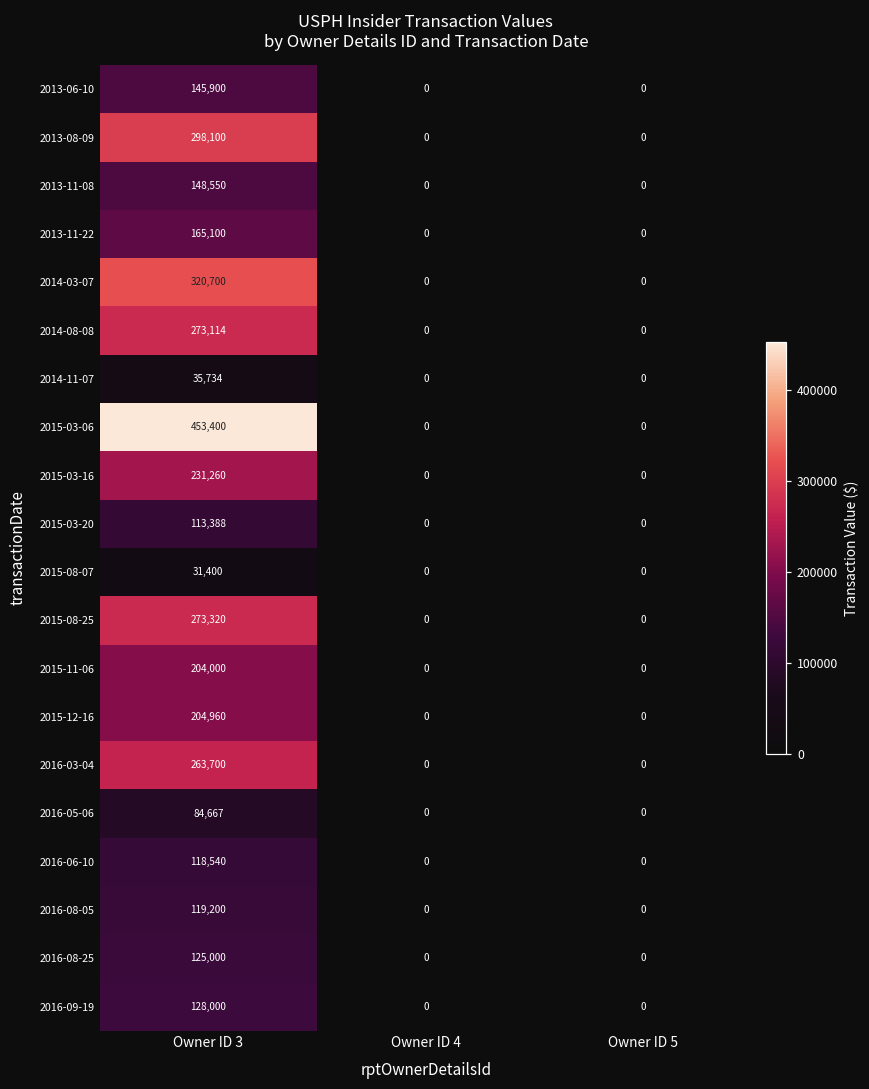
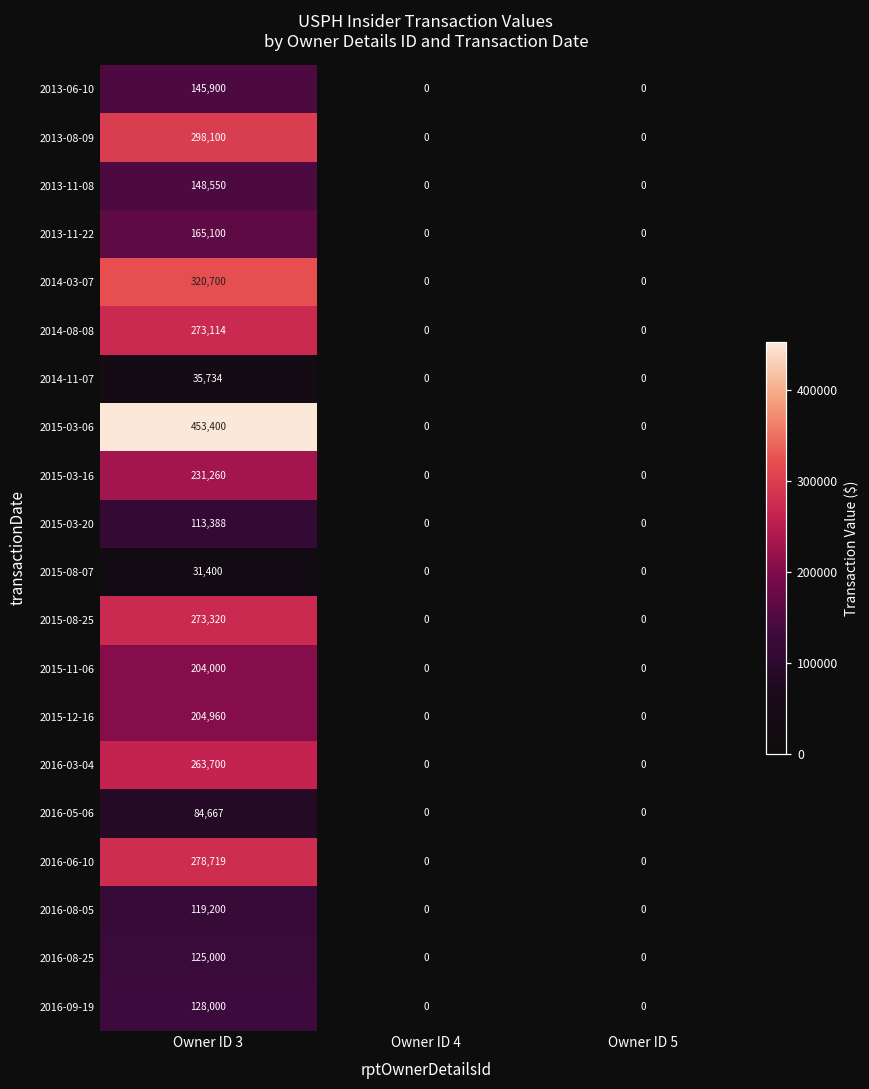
  {
    "2013-06-10": {
      "Owner ID 3": "145,900",
      "Owner ID 4": "0",
      "Owner ID 5": "0"
    },
    "2013-08-09": {
      "Owner ID 3": "298,100",
      "Owner ID 4": "0",
      "Owner ID 5": "0"
    },
    "2013-11-08": {
      "Owner ID 3": "148,550",
      "Owner ID 4": "0",
      "Owner ID 5": "0"
    },
    "2013-11-22": {
      "Owner ID 3": "165,100",
      "Owner ID 4": "0",
      "Owner ID 5": "0"
    },
    "2014-03-07": {
      "Owner ID 3": "320,700",
      "Owner ID 4": "0",
      "Owner ID 5": "0"
    },
    "2014-08-08": {
      "Owner ID 3": "273,114",
      "Owner ID 4": "0",
      "Owner ID 5": "0"
    },
    "2014-11-07": {
      "Owner ID 3": "35,734",
      "Owner ID 4": "0",
      "Owner ID 5": "0"
    },
    "2015-03-06": {
      "Owner ID 3": "453,400",
      "Owner ID 4": "0",
      "Owner ID 5": "0"
    },
    "2015-03-16": {
      "Owner ID 3": "231,260",
      "Owner ID 4": "0",
      "Owner ID 5": "0"
    },
    "2015-03-20": {
      "Owner ID 3": "113,388",
      "Owner ID 4": "0",
      "Owner ID 5": "0"
    },
    "2015-08-07": {
      "Owner ID 3": "31,400",
      "Owner ID 4": "0",
      "Owner ID 5": "0"
    },
    "2015-08-25": {
      "Owner ID 3": "273,320",
      "Owner ID 4": "0",
      "Owner ID 5": "0"
    },
    "2015-11-06": {
      "Owner ID 3": "204,000",
      "Owner ID 4": "0",
      "Owner ID 5": "0"
    },
    "2015-12-16": {
      "Owner ID 3": "204,960",
      "Owner ID 4": "0",
      "Owner ID 5": "0"
    },
    "2016-03-04": {
      "Owner ID 3": "263,700",
      "Owner ID 4": "0",
      "Owner ID 5": "0"
    },
    "2016-05-06": {
      "Owner ID 3": "84,667",
      "Owner ID 4": "0",
      "Owner ID 5": "0"
    },
    "2016-06-10": {
-     "Owner ID 3": "118,540",
+     "Owner ID 3": "278,719",
      "Owner ID 4": "0",
      "Owner ID 5": "0"
    },
    "2016-08-05": {
      "Owner ID 3": "119,200",
      "Owner ID 4": "0",
      "Owner ID 5": "0"
    },
    "2016-08-25": {
      "Owner ID 3": "125,000",
      "Owner ID 4": "0",
      "Owner ID 5": "0"
    },
    "2016-09-19": {
      "Owner ID 3": "128,000",
      "Owner ID 4": "0",
      "Owner ID 5": "0"
    }
  }
